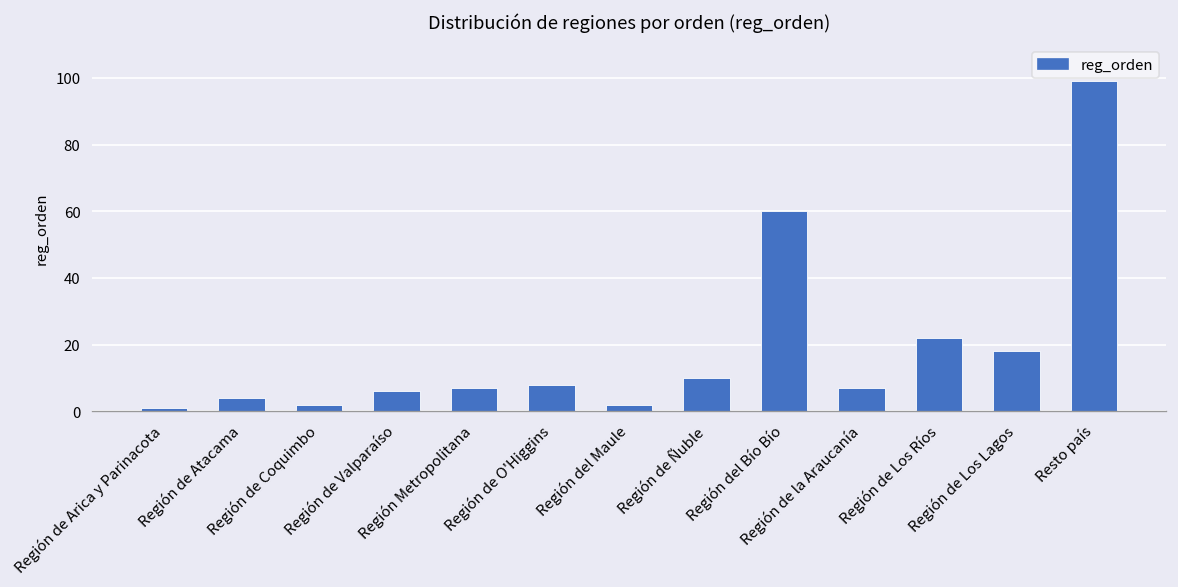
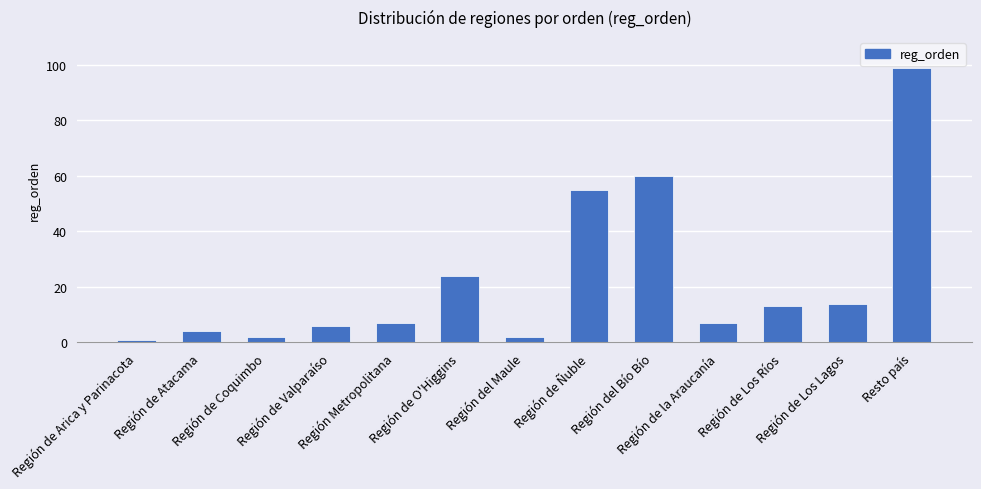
  {
    "Región de Arica y Parinacota": 1,
    "Región de Atacama": 4,
    "Región de Coquimbo": 2,
    "Región de Valparaíso": 6,
    "Región Metropolitana": 7,
-   "Región de O'Higgins": 8,
+   "Región de O'Higgins": 24,
    "Región del Maule": 2,
-   "Región de Ñuble": 10,
+   "Región de Ñuble": 55,
    "Región del Bío Bío": 60,
    "Región de la Araucanía": 7,
-   "Región de Los Ríos": 22,
-   "Región de Los Lagos": 18,
+   "Región de Los Ríos": 13,
+   "Región de Los Lagos": 14,
    "Resto país": 99
  }
